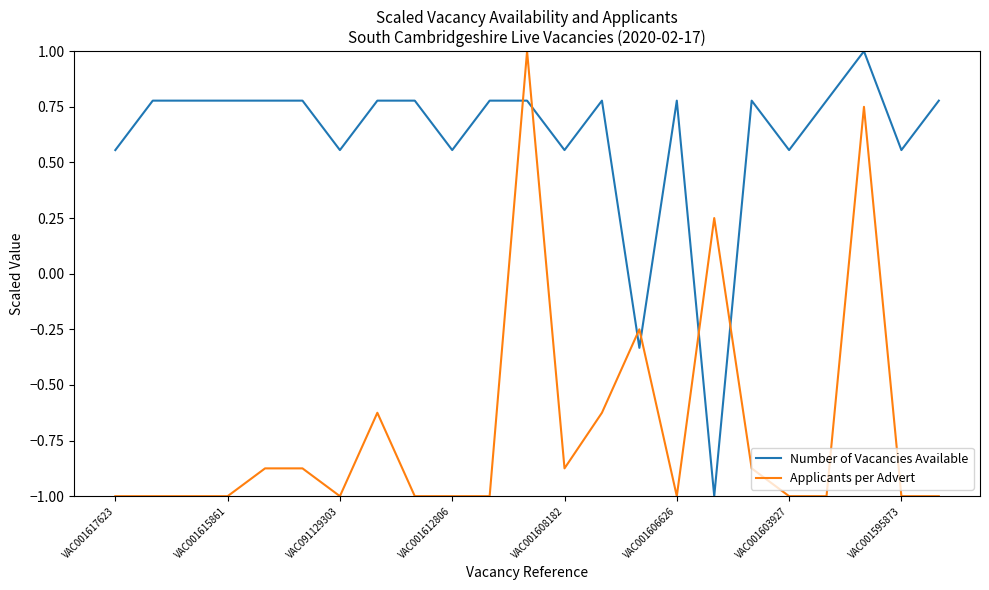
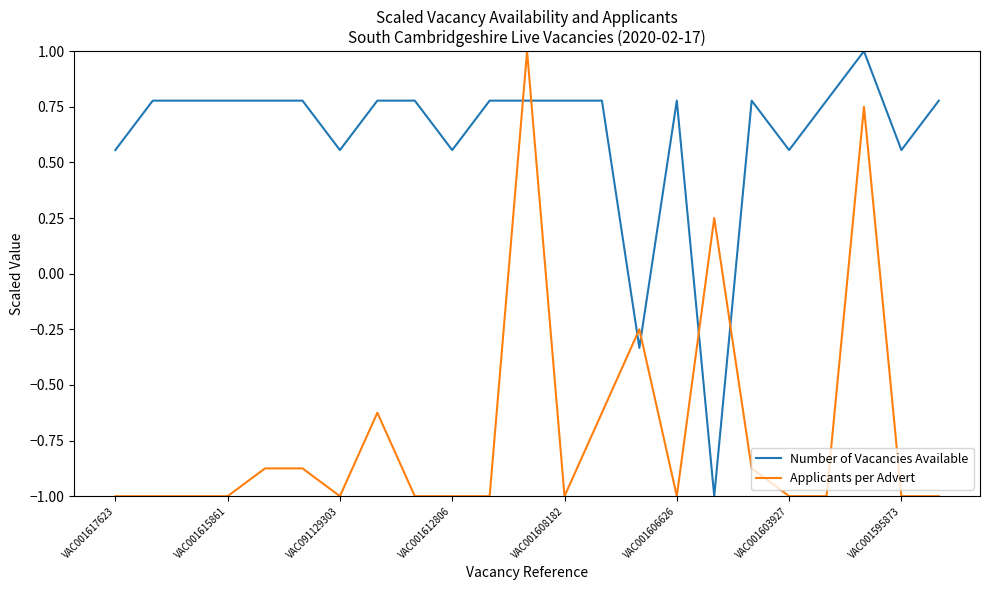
  {
    "Number of Vacancies Available": {
      "VAC001617623": 0.56,
      "VAC001615861": 0.78,
      "VAC091129303": 0.56,
      "VAC001612806": 0.56,
-     "VAC001608182": 0.56,
+     "VAC001608182": 0.78,
      "VAC001606626": 0.78,
      "VAC001603927": 0.56,
      "VAC001595873": 0.56
    },
    "Applicants per Advert": {
      "VAC001617623": -1.00,
      "VAC001615861": -1.00,
      "VAC091129303": -1.00,
      "VAC001612806": -1.00,
-     "VAC001608182": -0.88,
+     "VAC001608182": -1.00,
      "VAC001606626": -1.00,
      "VAC001603927": -1.00,
      "VAC001595873": -1.00
    }
  }
